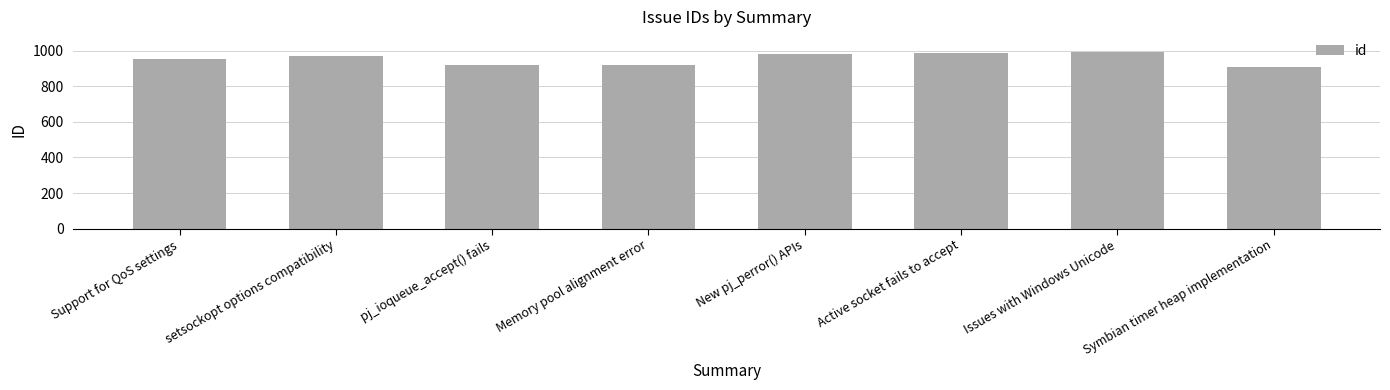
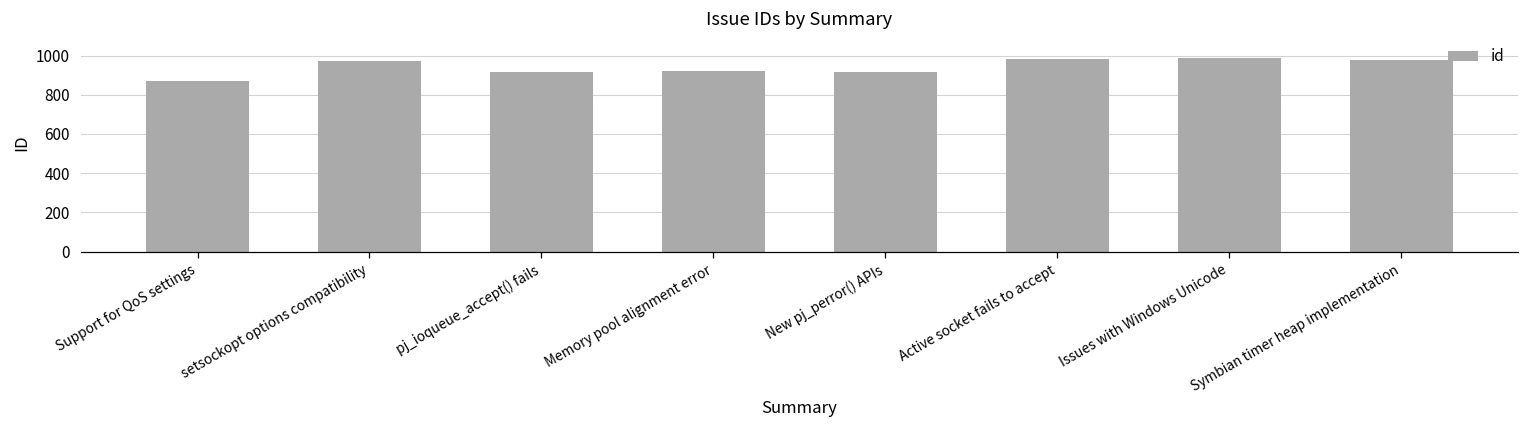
  {
-   "Support for QoS settings": 950,
+   "Support for QoS settings": 870,
    "setsockopt options compatibility": 970,
    "pj_ioqueue_accept() fails": 920,
    "Memory pool alignment error": 920,
-   "New pj_perror() APIs": 980,
+   "New pj_perror() APIs": 920,
    "Active socket fails to accept": 980,
    "Issues with Windows Unicode": 990,
-   "Symbian timer heap implementation": 910
+   "Symbian timer heap implementation": 980
  }
